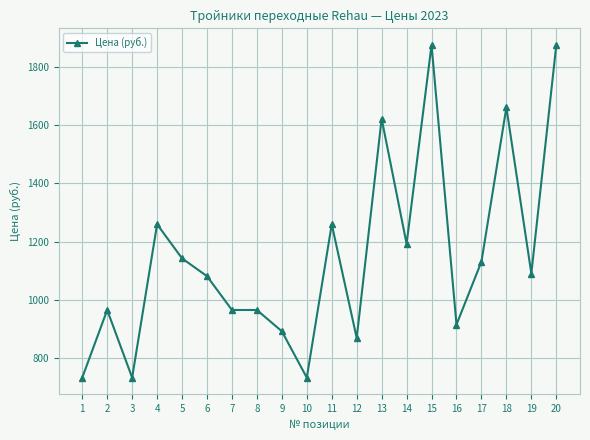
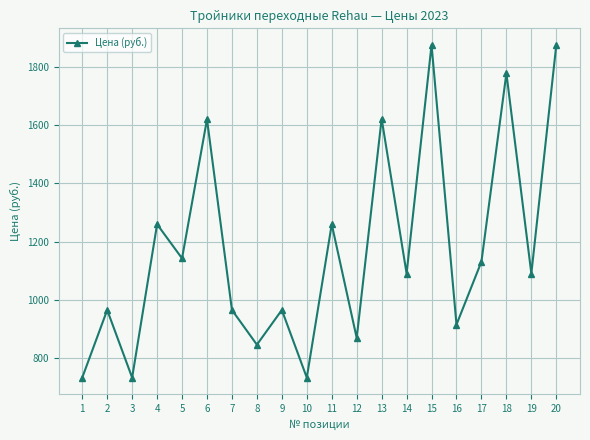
  {
    "1": 730,
    "2": 970,
    "3": 730,
    "4": 1260,
    "5": 1140,
-   "6": 1080,
+   "6": 1620,
    "7": 970,
-   "8": 970,
-   "9": 890,
+   "8": 850,
+   "9": 970,
    "10": 730,
    "11": 1260,
    "12": 870,
    "13": 1620,
-   "14": 1190,
+   "14": 1090,
    "15": 1880,
    "16": 920,
    "17": 1130,
-   "18": 1660,
+   "18": 1780,
    "19": 1090,
    "20": 1880
  }
